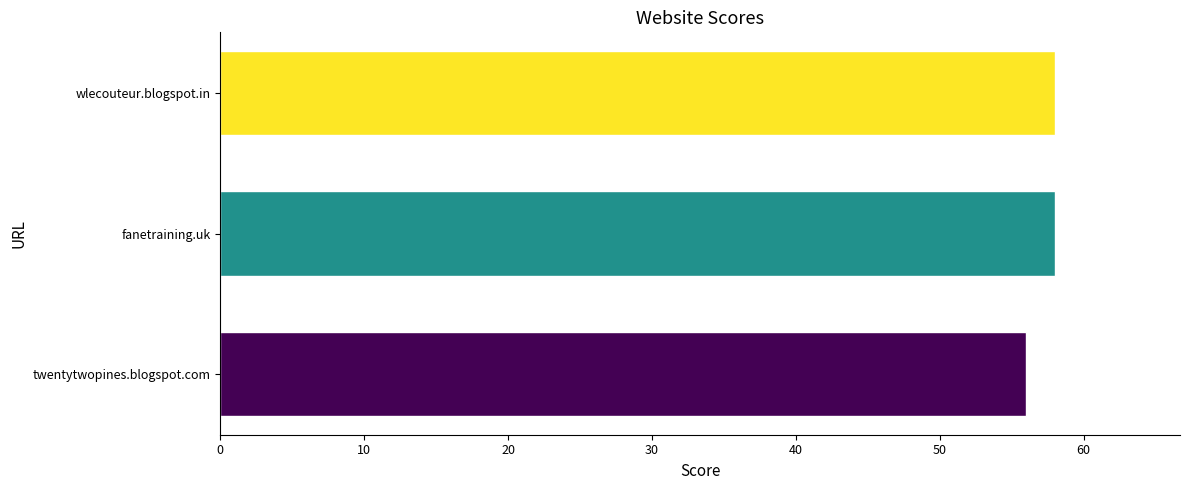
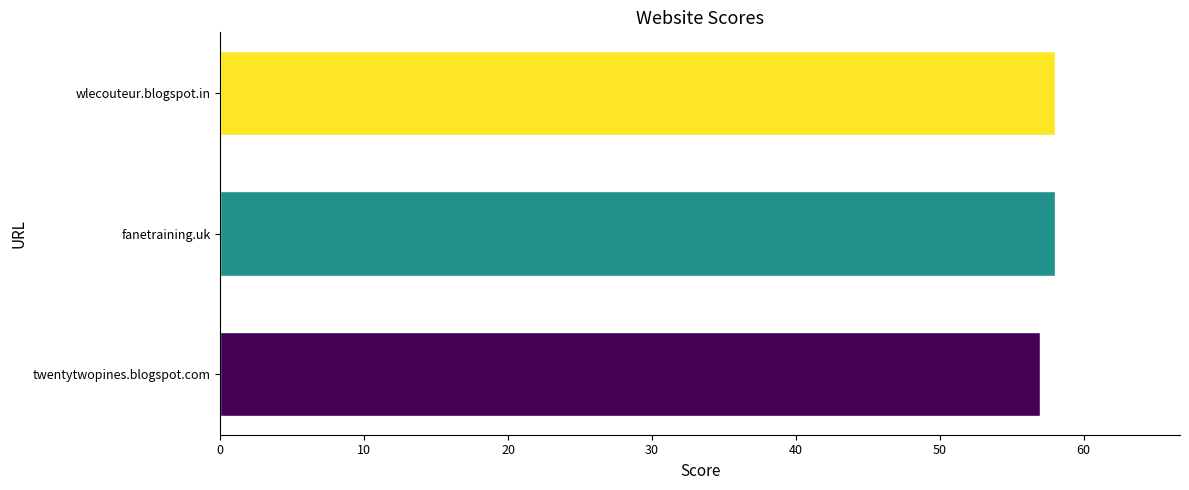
  {
    "wlecouteur.blogspot.in": 58,
    "fanetraining.uk": 58,
-   "twentytwopines.blogspot.com": 56
+   "twentytwopines.blogspot.com": 57
  }
